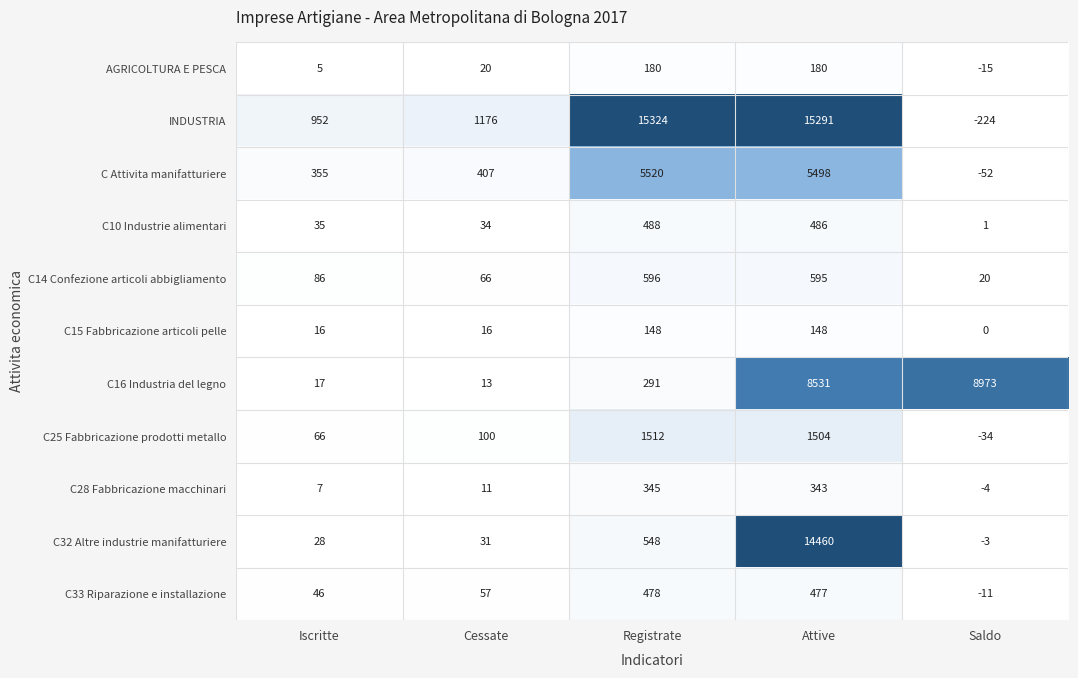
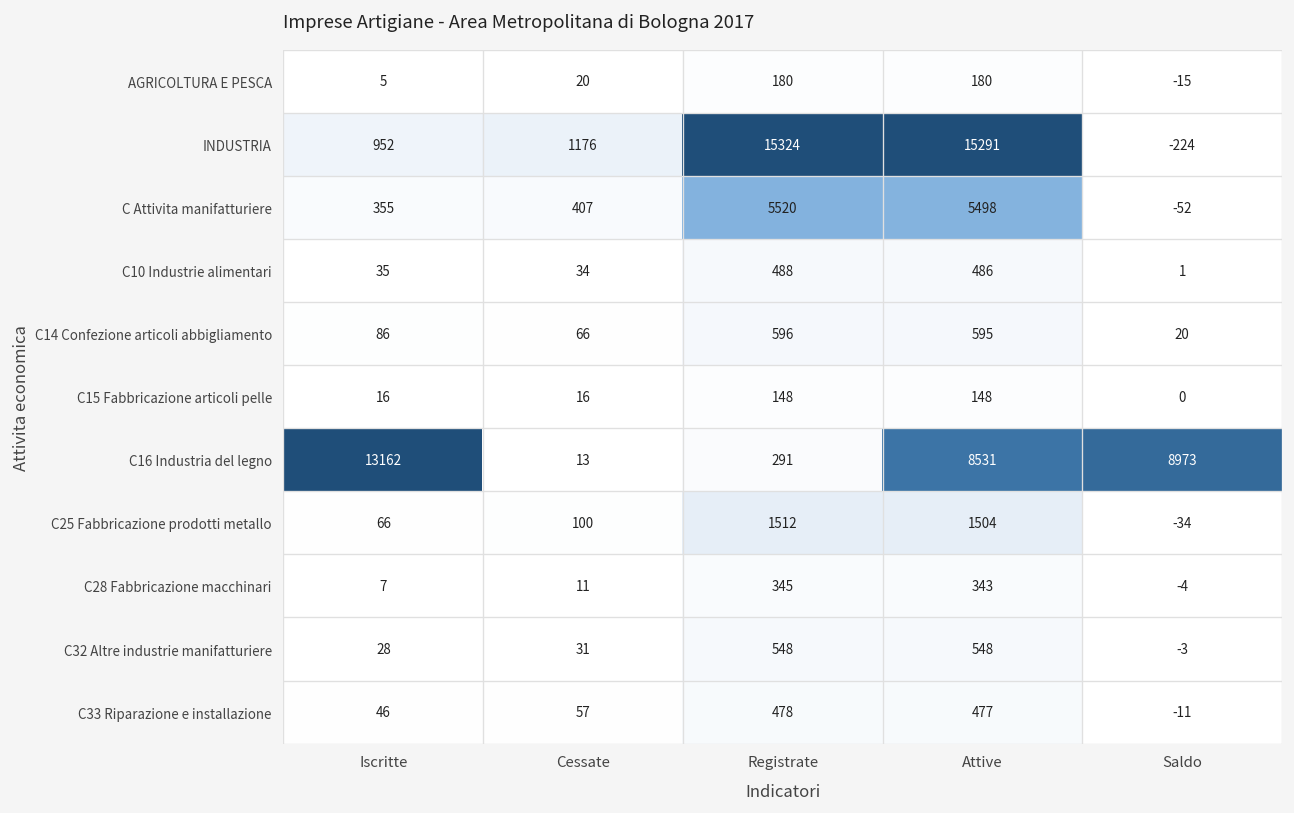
  {
    "AGRICOLTURA E PESCA": {
      "Iscritte": 5,
      "Cessate": 20,
      "Registrate": 180,
      "Attive": 180,
      "Saldo": -15
    },
    "INDUSTRIA": {
      "Iscritte": 952,
      "Cessate": 1176,
      "Registrate": 15324,
      "Attive": 15291,
      "Saldo": -224
    },
    "C Attivita manifatturiere": {
      "Iscritte": 355,
      "Cessate": 407,
      "Registrate": 5520,
      "Attive": 5498,
      "Saldo": -52
    },
    "C10 Industrie alimentari": {
      "Iscritte": 35,
      "Cessate": 34,
      "Registrate": 488,
      "Attive": 486,
      "Saldo": 1
    },
    "C14 Confezione articoli abbigliamento": {
      "Iscritte": 86,
      "Cessate": 66,
      "Registrate": 596,
      "Attive": 595,
      "Saldo": 20
    },
    "C15 Fabbricazione articoli pelle": {
      "Iscritte": 16,
      "Cessate": 16,
      "Registrate": 148,
      "Attive": 148,
      "Saldo": 0
    },
    "C16 Industria del legno": {
-     "Iscritte": 17,
+     "Iscritte": 13162,
      "Cessate": 13,
      "Registrate": 291,
      "Attive": 8531,
      "Saldo": 8973
    },
    "C25 Fabbricazione prodotti metallo": {
      "Iscritte": 66,
      "Cessate": 100,
      "Registrate": 1512,
      "Attive": 1504,
      "Saldo": -34
    },
    "C28 Fabbricazione macchinari": {
      "Iscritte": 7,
      "Cessate": 11,
      "Registrate": 345,
      "Attive": 343,
      "Saldo": -4
    },
    "C32 Altre industrie manifatturiere": {
      "Iscritte": 28,
      "Cessate": 31,
      "Registrate": 548,
-     "Attive": 14460,
+     "Attive": 548,
      "Saldo": -3
    },
    "C33 Riparazione e installazione": {
      "Iscritte": 46,
      "Cessate": 57,
      "Registrate": 478,
      "Attive": 477,
      "Saldo": -11
    }
  }
